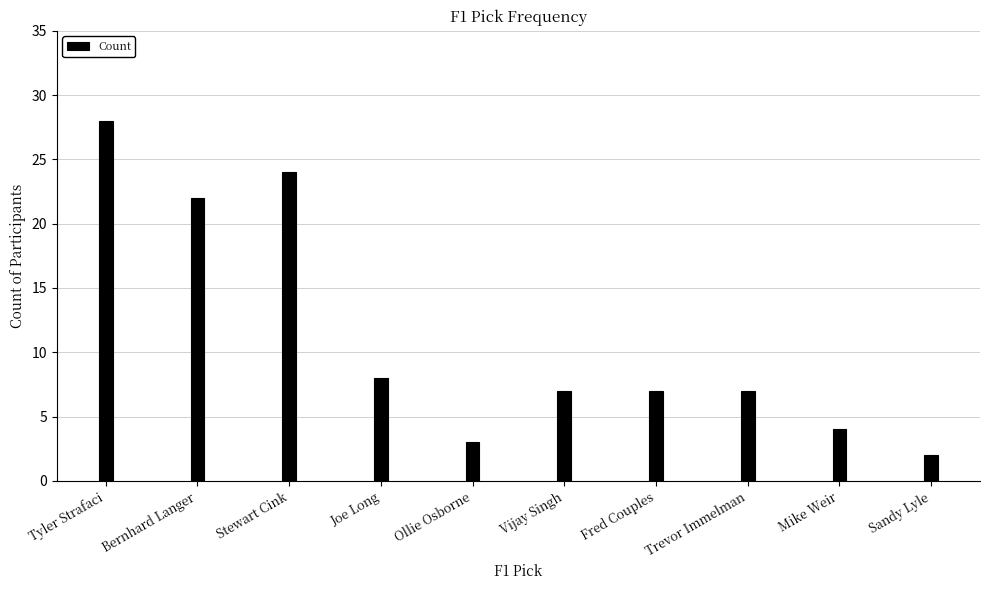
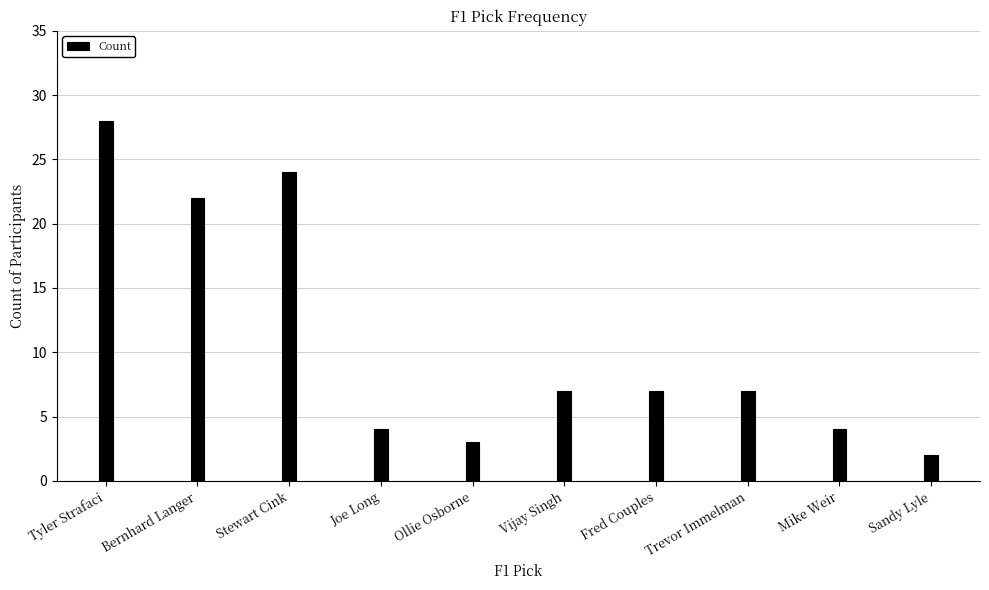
  {
    "Tyler Strafaci": 28,
    "Bernhard Langer": 22,
    "Stewart Cink": 24,
-   "Joe Long": 8,
+   "Joe Long": 4,
    "Ollie Osborne": 3,
    "Vijay Singh": 7,
    "Fred Couples": 7,
    "Trevor Immelman": 7,
    "Mike Weir": 4,
    "Sandy Lyle": 2
  }
